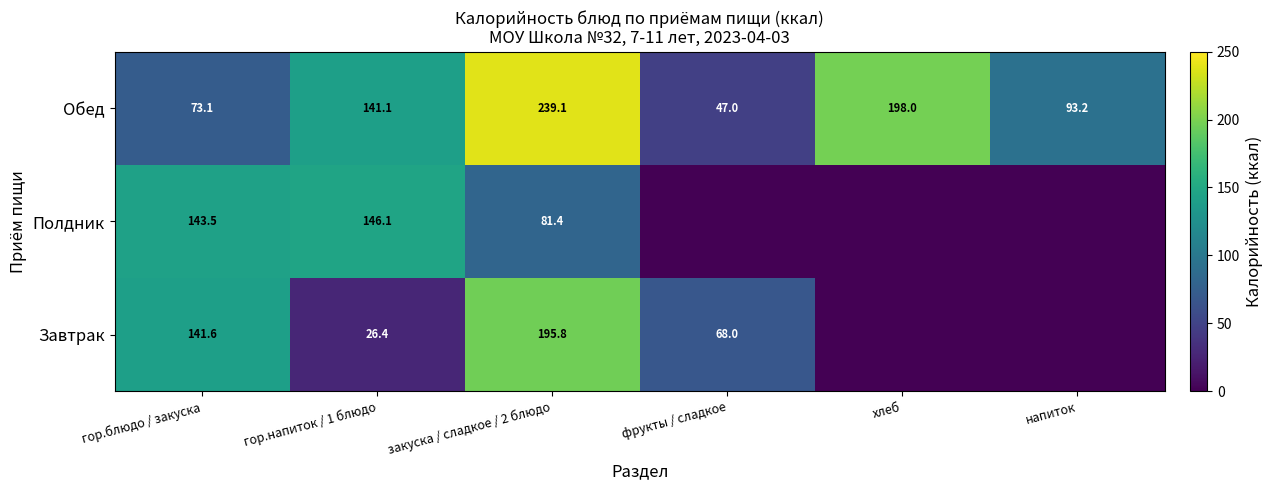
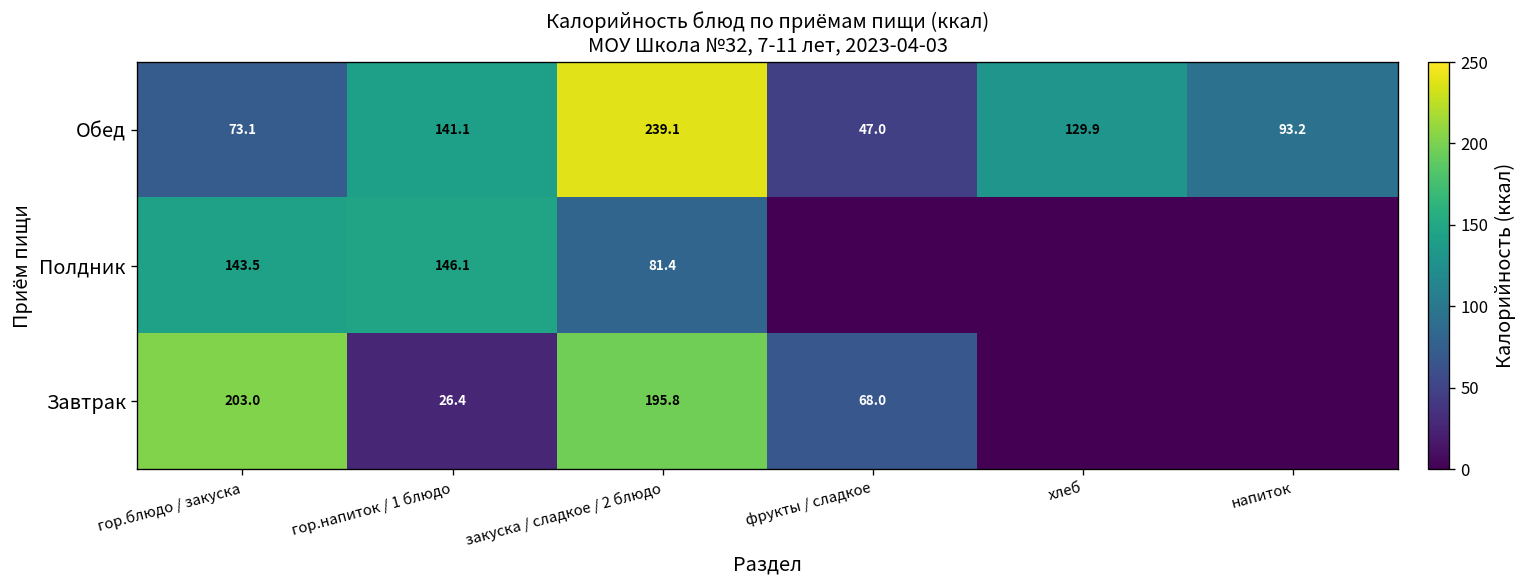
  {
    "Обед": {
      "гор.блюдо / закуска": 73.1,
      "гор.напиток / 1 блюдо": 141.1,
      "закуска / сладкое / 2 блюдо": 239.1,
      "фрукты / сладкое": 47.0,
-     "хлеб": 198.0,
+     "хлеб": 129.9,
      "напиток": 93.2
    },
    "Полдник": {
      "гор.блюдо / закуска": 143.5,
      "гор.напиток / 1 блюдо": 146.1,
      "закуска / сладкое / 2 блюдо": 81.4
    },
    "Завтрак": {
-     "гор.блюдо / закуска": 141.6,
+     "гор.блюдо / закуска": 203.0,
      "гор.напиток / 1 блюдо": 26.4,
      "закуска / сладкое / 2 блюдо": 195.8,
      "фрукты / сладкое": 68.0
    }
  }
